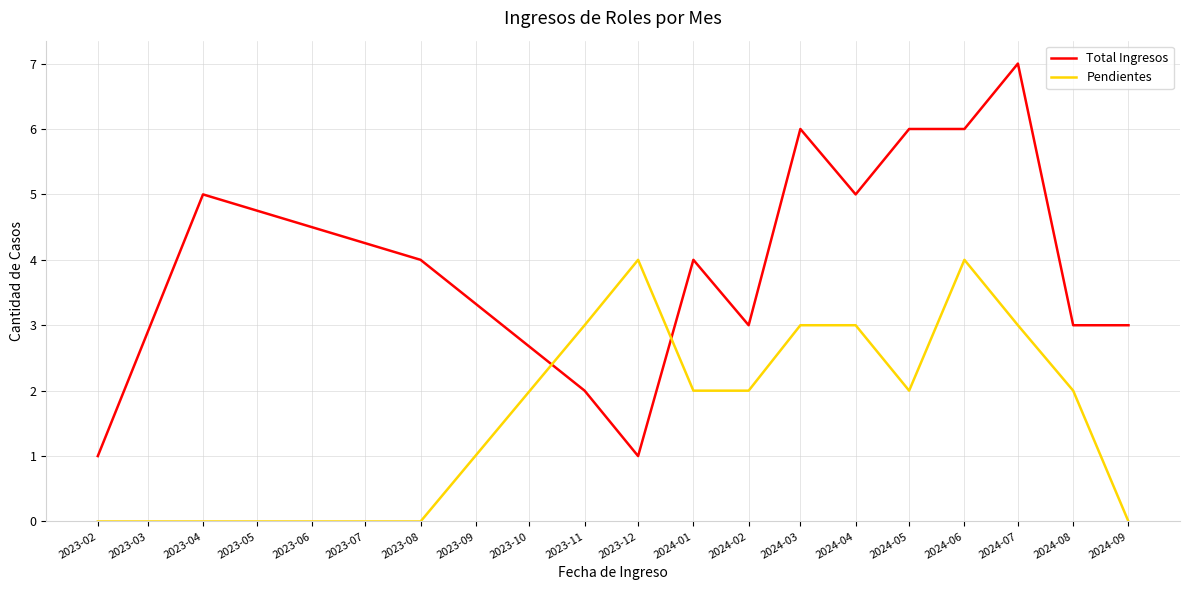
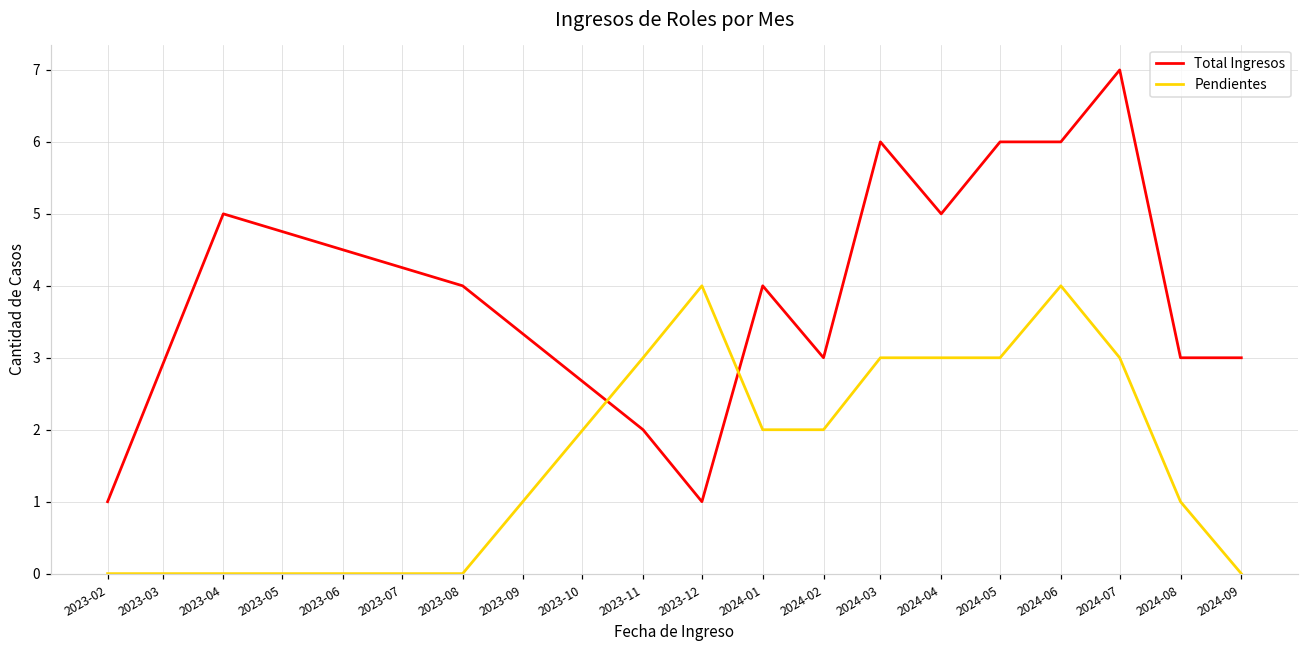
  {
    "Total Ingresos": {
      "2023-02": 1,
      "2023-04": 5,
      "2023-08": 4,
      "2023-11": 2,
      "2023-12": 1,
      "2024-01": 4,
      "2024-02": 3,
      "2024-03": 6,
      "2024-04": 5,
      "2024-05": 6,
      "2024-06": 6,
      "2024-07": 7,
      "2024-08": 3,
      "2024-09": 3
    },
    "Pendientes": {
      "2023-02": 0,
      "2023-04": 0,
      "2023-08": 0,
      "2023-11": 3,
      "2023-12": 4,
      "2024-01": 2,
      "2024-02": 2,
      "2024-03": 3,
      "2024-04": 3,
-     "2024-05": 2,
+     "2024-05": 3,
      "2024-06": 4,
      "2024-07": 3,
-     "2024-08": 2,
+     "2024-08": 1,
      "2024-09": 0
    }
  }
